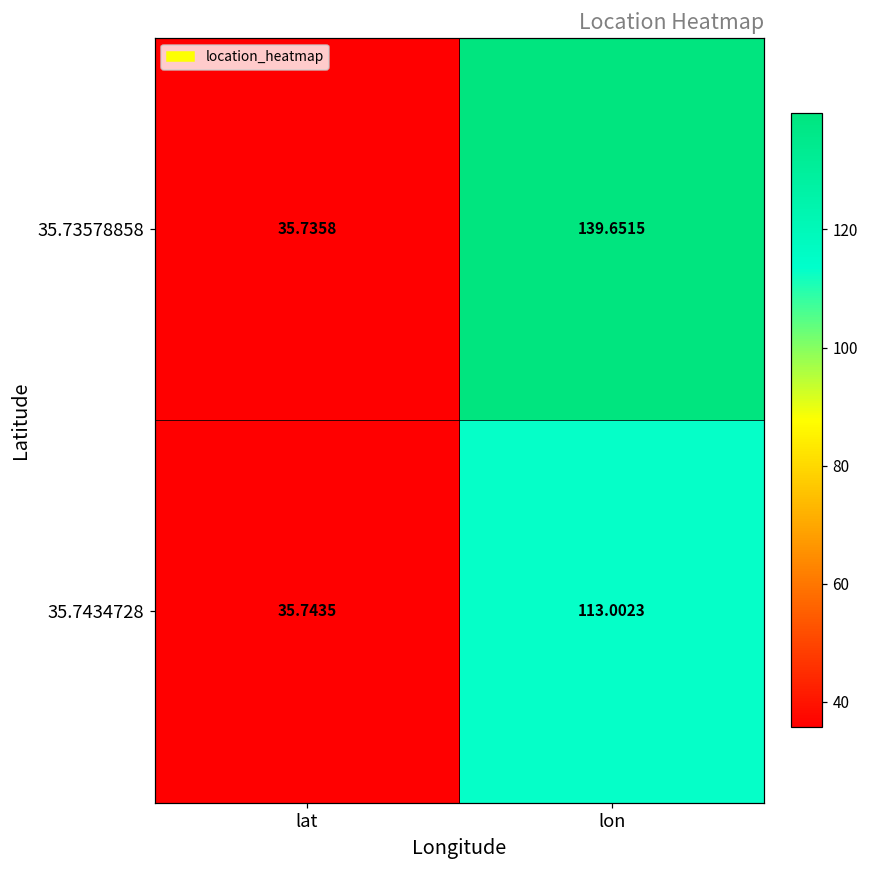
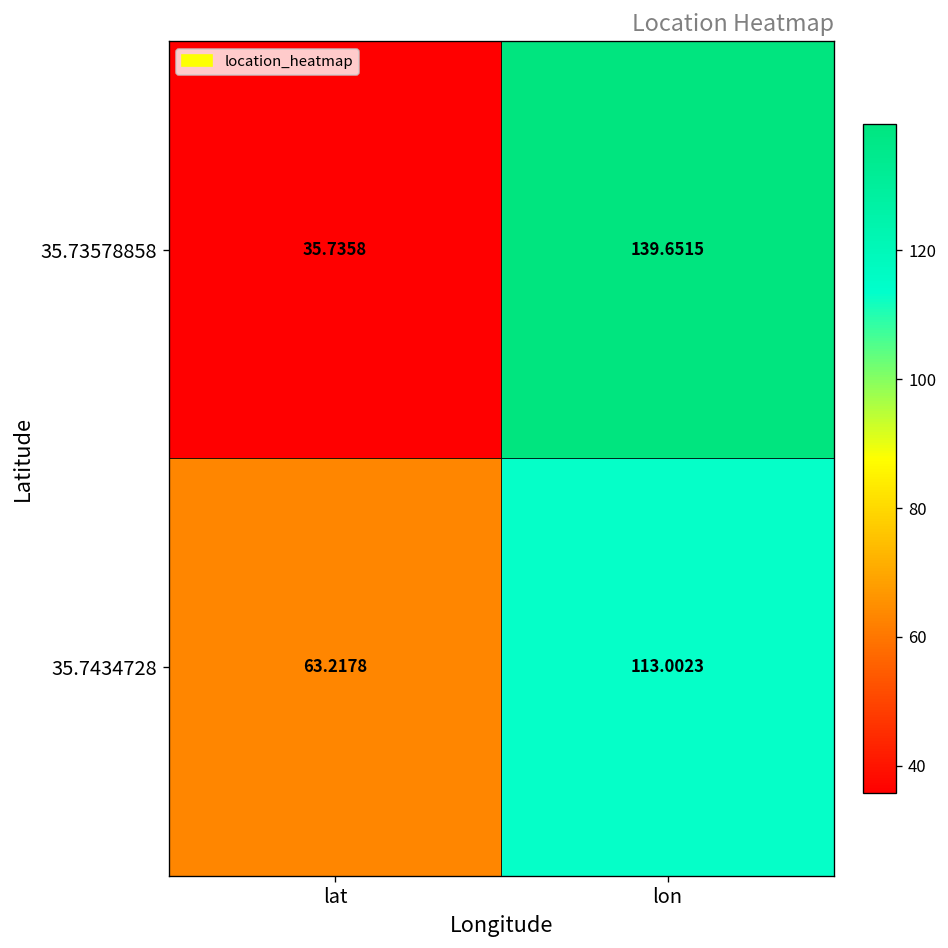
  {
    "35.73578858": {
      "lat": 35.7358,
      "lon": 139.6515
    },
    "35.7434728": {
-     "lat": 35.7435,
+     "lat": 63.2178,
      "lon": 113.0023
    }
  }
